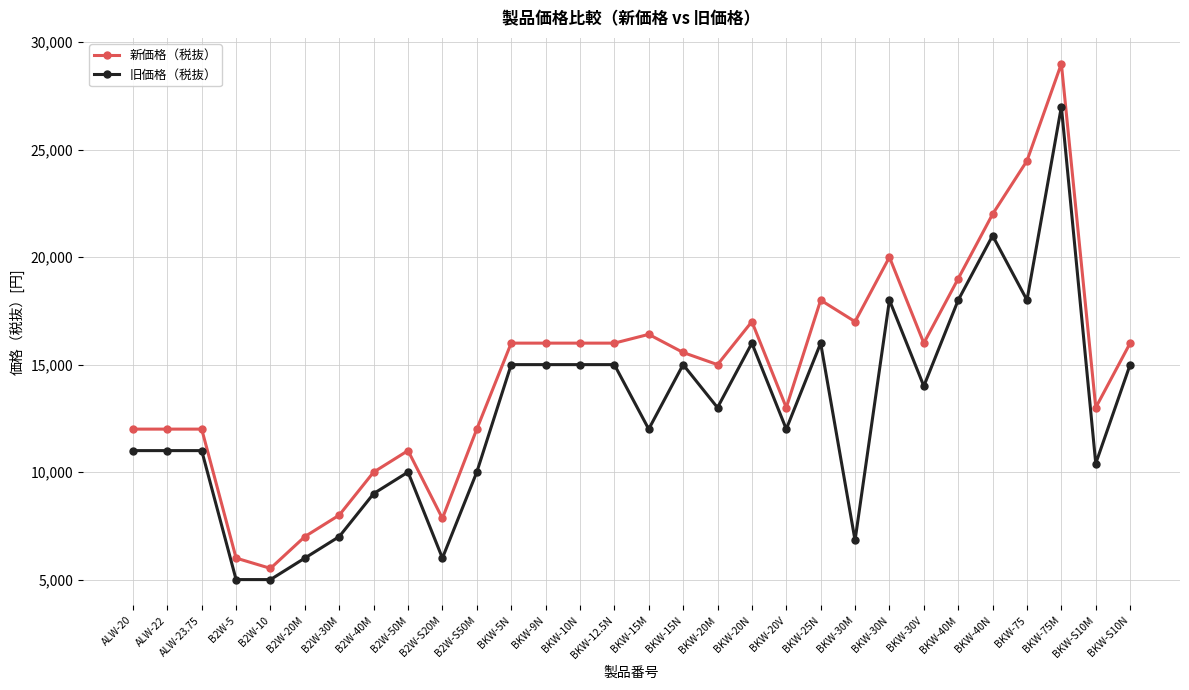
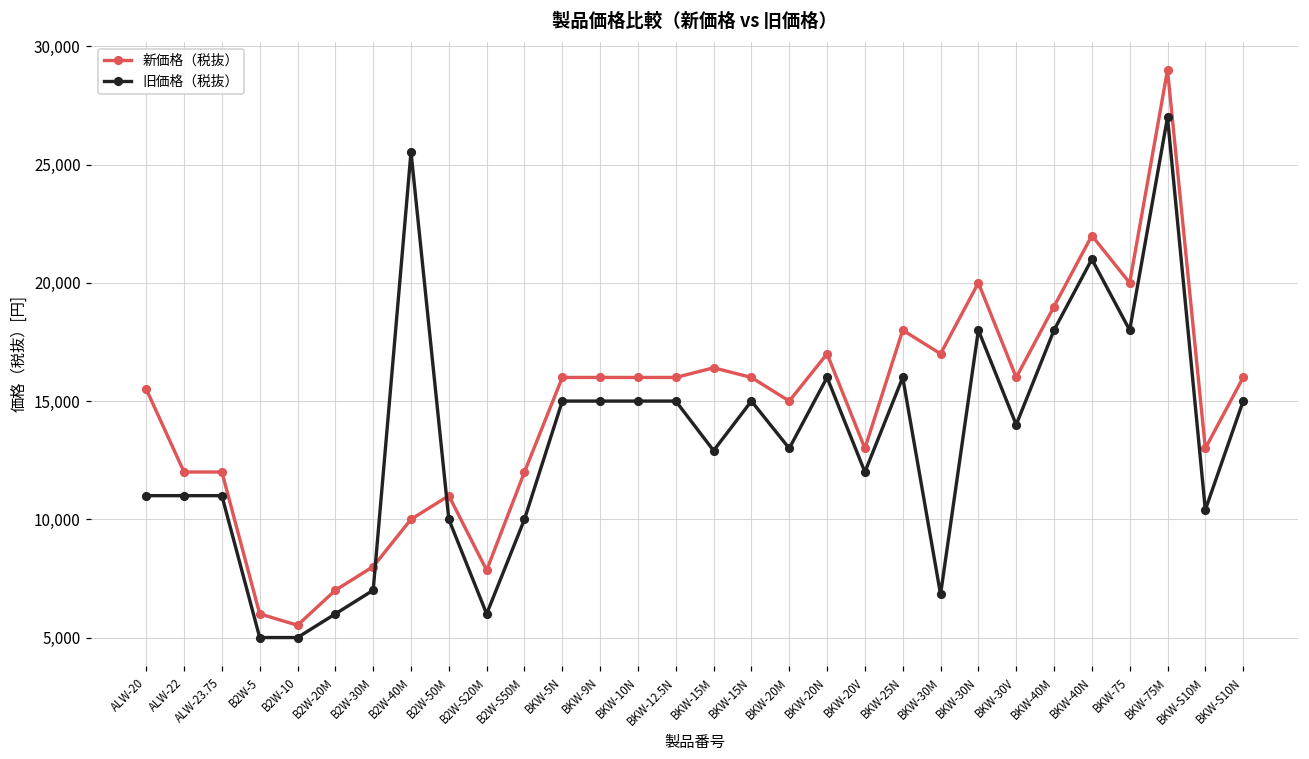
  {
    "新価格（税抜）": {
-     "ALW-20": "12,000",
+     "ALW-20": "15,500",
      "ALW-22": "12,000",
      "ALW-23.75": "12,000",
      "B2W-5": "6,000",
      "B2W-10": "5,500",
      "B2W-20M": "7,000",
      "B2W-30M": "8,000",
      "B2W-40M": "10,000",
      "B2W-50M": "11,000",
      "B2W-S20M": "7,800",
      "B2W-S50M": "12,000",
      "BKW-5N": "16,000",
      "BKW-9N": "16,000",
      "BKW-10N": "16,000",
      "BKW-12.5N": "16,000",
      "BKW-15M": "16,400",
-     "BKW-15N": "15,600",
+     "BKW-15N": "16,000",
      "BKW-20M": "15,000",
      "BKW-20N": "17,000",
      "BKW-20V": "13,000",
      "BKW-25N": "18,000",
      "BKW-30M": "17,000",
      "BKW-30N": "20,000",
      "BKW-30V": "16,000",
      "BKW-40M": "19,000",
      "BKW-40N": "22,000",
-     "BKW-75": "24,500",
+     "BKW-75": "20,000",
      "BKW-75M": "29,000",
      "BKW-S10M": "13,000",
      "BKW-S10N": "16,000"
    },
    "旧価格（税抜）": {
      "ALW-20": "11,000",
      "ALW-22": "11,000",
      "ALW-23.75": "11,000",
      "B2W-5": "5,000",
      "B2W-10": "5,000",
      "B2W-20M": "6,000",
      "B2W-30M": "7,000",
-     "B2W-40M": "9,000",
+     "B2W-40M": "25,500",
      "B2W-50M": "10,000",
      "B2W-S20M": "6,000",
      "B2W-S50M": "10,000",
      "BKW-5N": "15,000",
      "BKW-9N": "15,000",
      "BKW-10N": "15,000",
      "BKW-12.5N": "15,000",
-     "BKW-15M": "12,000",
+     "BKW-15M": "12,900",
      "BKW-15N": "15,000",
      "BKW-20M": "13,000",
      "BKW-20N": "16,000",
      "BKW-20V": "12,000",
      "BKW-25N": "16,000",
      "BKW-30M": "6,800",
      "BKW-30N": "18,000",
      "BKW-30V": "14,000",
      "BKW-40M": "18,000",
      "BKW-40N": "21,000",
      "BKW-75": "18,000",
      "BKW-75M": "27,000",
      "BKW-S10M": "10,400",
      "BKW-S10N": "15,000"
    }
  }
